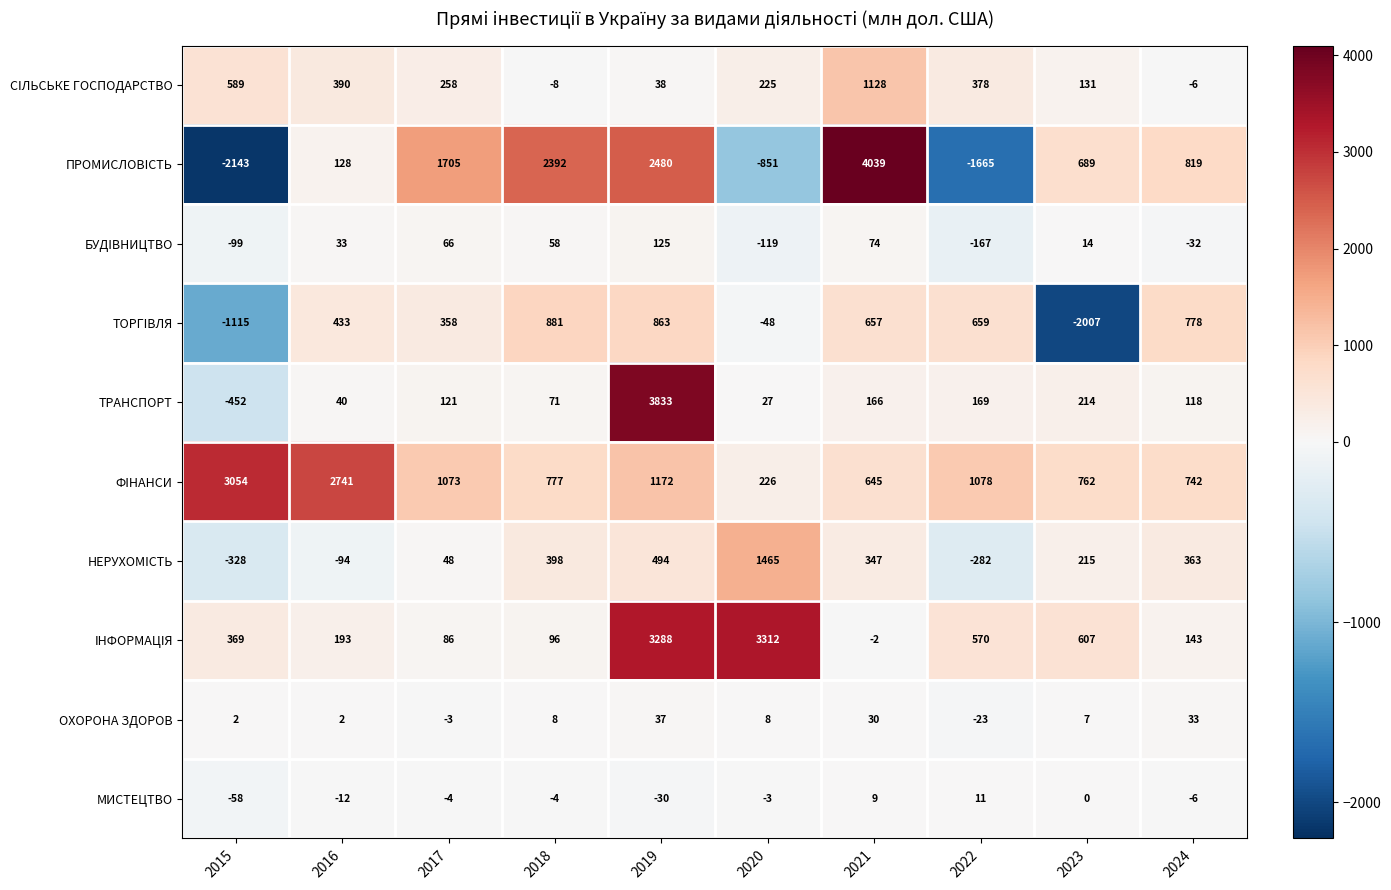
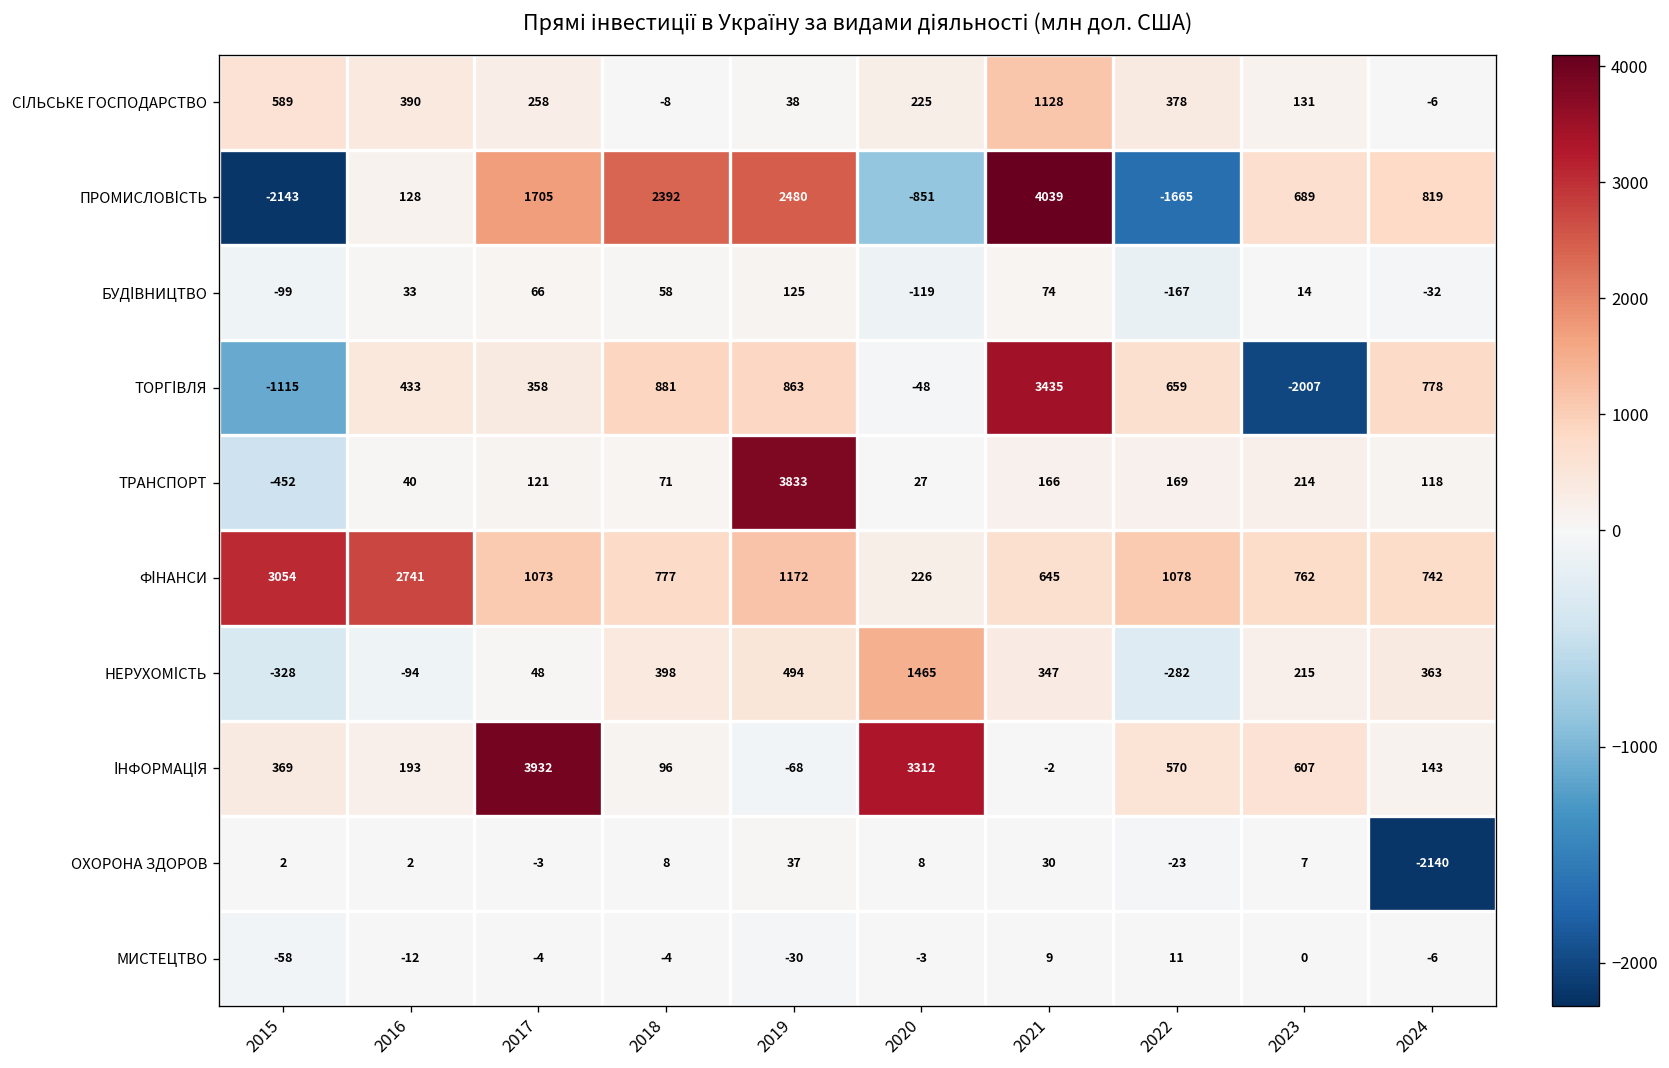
  {
    "СІЛЬСЬКЕ ГОСПОДАРСТВО": {
      "2015": 589,
      "2016": 390,
      "2017": 258,
      "2018": -8,
      "2019": 38,
      "2020": 225,
      "2021": 1128,
      "2022": 378,
      "2023": 131,
      "2024": -6
    },
    "ПРОМИСЛОВІСТЬ": {
      "2015": -2143,
      "2016": 128,
      "2017": 1705,
      "2018": 2392,
      "2019": 2480,
      "2020": -851,
      "2021": 4039,
      "2022": -1665,
      "2023": 689,
      "2024": 819
    },
    "БУДІВНИЦТВО": {
      "2015": -99,
      "2016": 33,
      "2017": 66,
      "2018": 58,
      "2019": 125,
      "2020": -119,
      "2021": 74,
      "2022": -167,
      "2023": 14,
      "2024": -32
    },
    "ТОРГІВЛЯ": {
      "2015": -1115,
      "2016": 433,
      "2017": 358,
      "2018": 881,
      "2019": 863,
      "2020": -48,
-     "2021": 657,
+     "2021": 3435,
      "2022": 659,
      "2023": -2007,
      "2024": 778
    },
    "ТРАНСПОРТ": {
      "2015": -452,
      "2016": 40,
      "2017": 121,
      "2018": 71,
      "2019": 3833,
      "2020": 27,
      "2021": 166,
      "2022": 169,
      "2023": 214,
      "2024": 118
    },
    "ФІНАНСИ": {
      "2015": 3054,
      "2016": 2741,
      "2017": 1073,
      "2018": 777,
      "2019": 1172,
      "2020": 226,
      "2021": 645,
      "2022": 1078,
      "2023": 762,
      "2024": 742
    },
    "НЕРУХОМІСТЬ": {
      "2015": -328,
      "2016": -94,
      "2017": 48,
      "2018": 398,
      "2019": 494,
      "2020": 1465,
      "2021": 347,
      "2022": -282,
      "2023": 215,
      "2024": 363
    },
    "ІНФОРМАЦІЯ": {
      "2015": 369,
      "2016": 193,
-     "2017": 86,
+     "2017": 3932,
      "2018": 96,
-     "2019": 3288,
+     "2019": -68,
      "2020": 3312,
      "2021": -2,
      "2022": 570,
      "2023": 607,
      "2024": 143
    },
    "ОХОРОНА ЗДОРОВ": {
      "2015": 2,
      "2016": 2,
      "2017": -3,
      "2018": 8,
      "2019": 37,
      "2020": 8,
      "2021": 30,
      "2022": -23,
      "2023": 7,
-     "2024": 33
+     "2024": -2140
    },
    "MИСТЕЦТВО": {
      "2015": -58,
      "2016": -12,
      "2017": -4,
      "2018": -4,
      "2019": -30,
      "2020": -3,
      "2021": 9,
      "2022": 11,
      "2023": 0,
      "2024": -6
    }
  }
